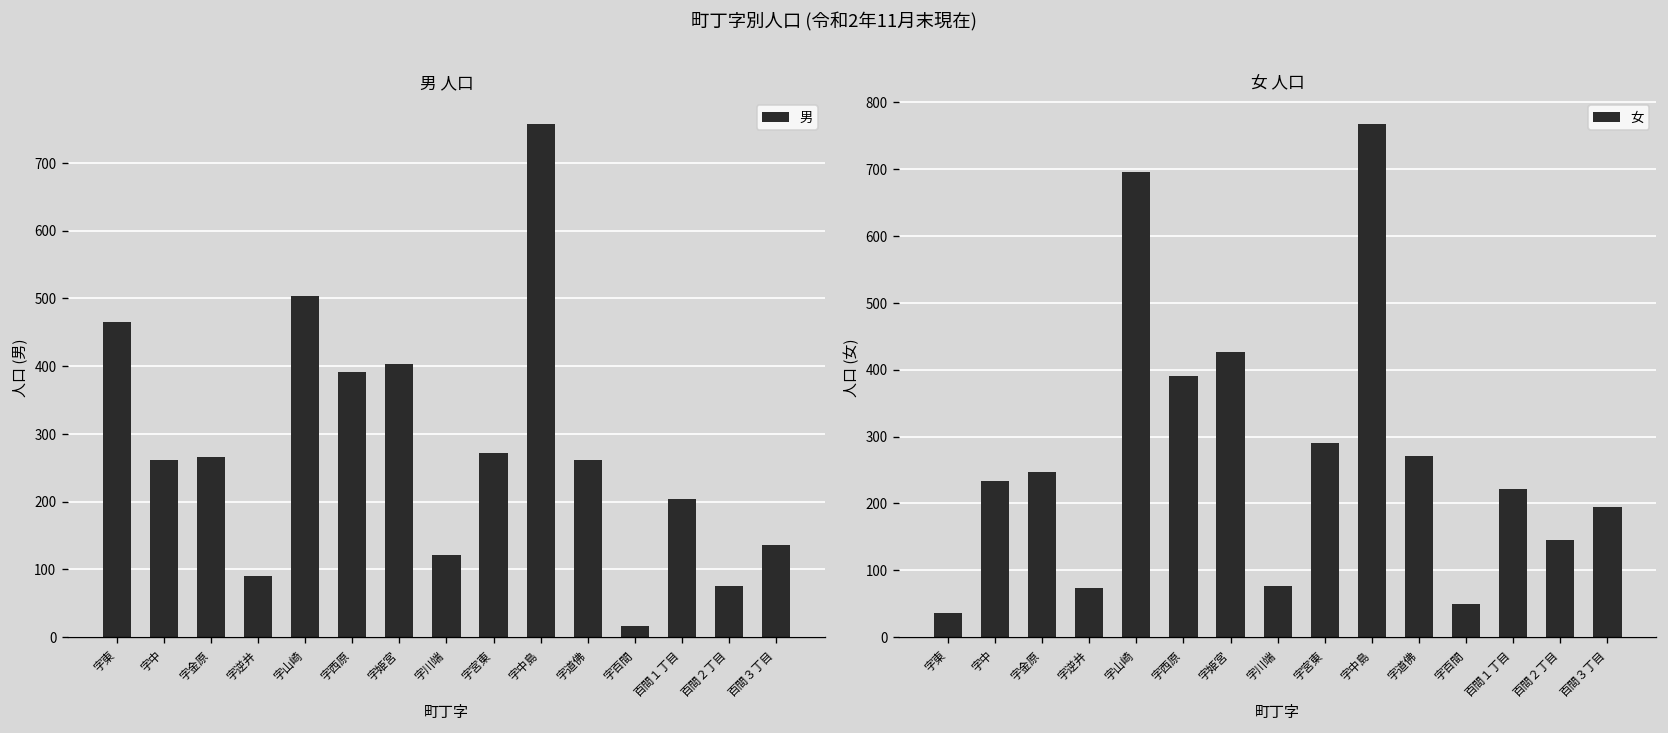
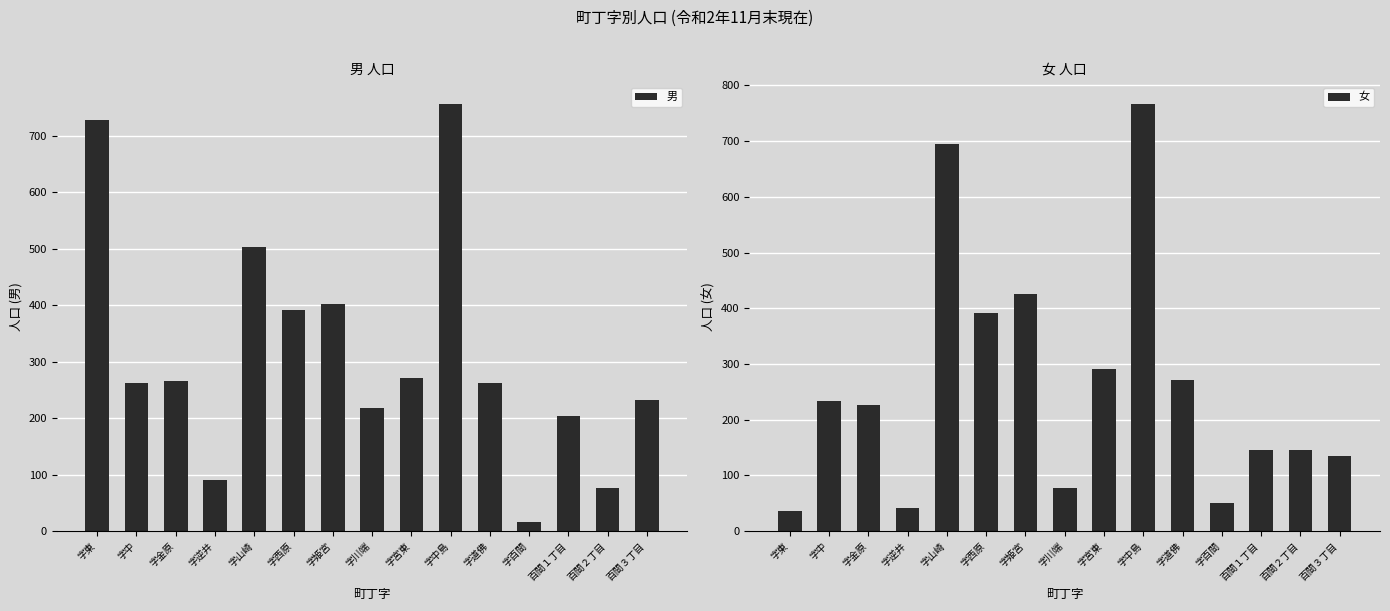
  {
    "男 人口": {
-     "字東": 470,
+     "字東": 730,
      "字中": 260,
      "字金原": 270,
      "字逆井": 90,
      "字山崎": 500,
      "字西原": 390,
      "字姫宮": 400,
-     "字川端": 120,
+     "字川端": 220,
      "字宮東": 270,
      "字中島": 760,
      "字道佛": 260,
      "字百間": 20,
      "百間１丁目": 200,
      "百間２丁目": 80,
-     "百間３丁目": 140
+     "百間３丁目": 230
    },
    "女 人口": {
      "字東": 40,
      "字中": 230,
-     "字金原": 250,
-     "字逆井": 70,
+     "字金原": 230,
+     "字逆井": 40,
      "字山崎": 700,
      "字西原": 390,
      "字姫宮": 430,
      "字川端": 80,
      "字宮東": 290,
      "字中島": 770,
      "字道佛": 270,
      "字百間": 50,
-     "百間１丁目": 220,
+     "百間１丁目": 150,
      "百間２丁目": 150,
-     "百間３丁目": 190
+     "百間３丁目": 130
    }
  }
